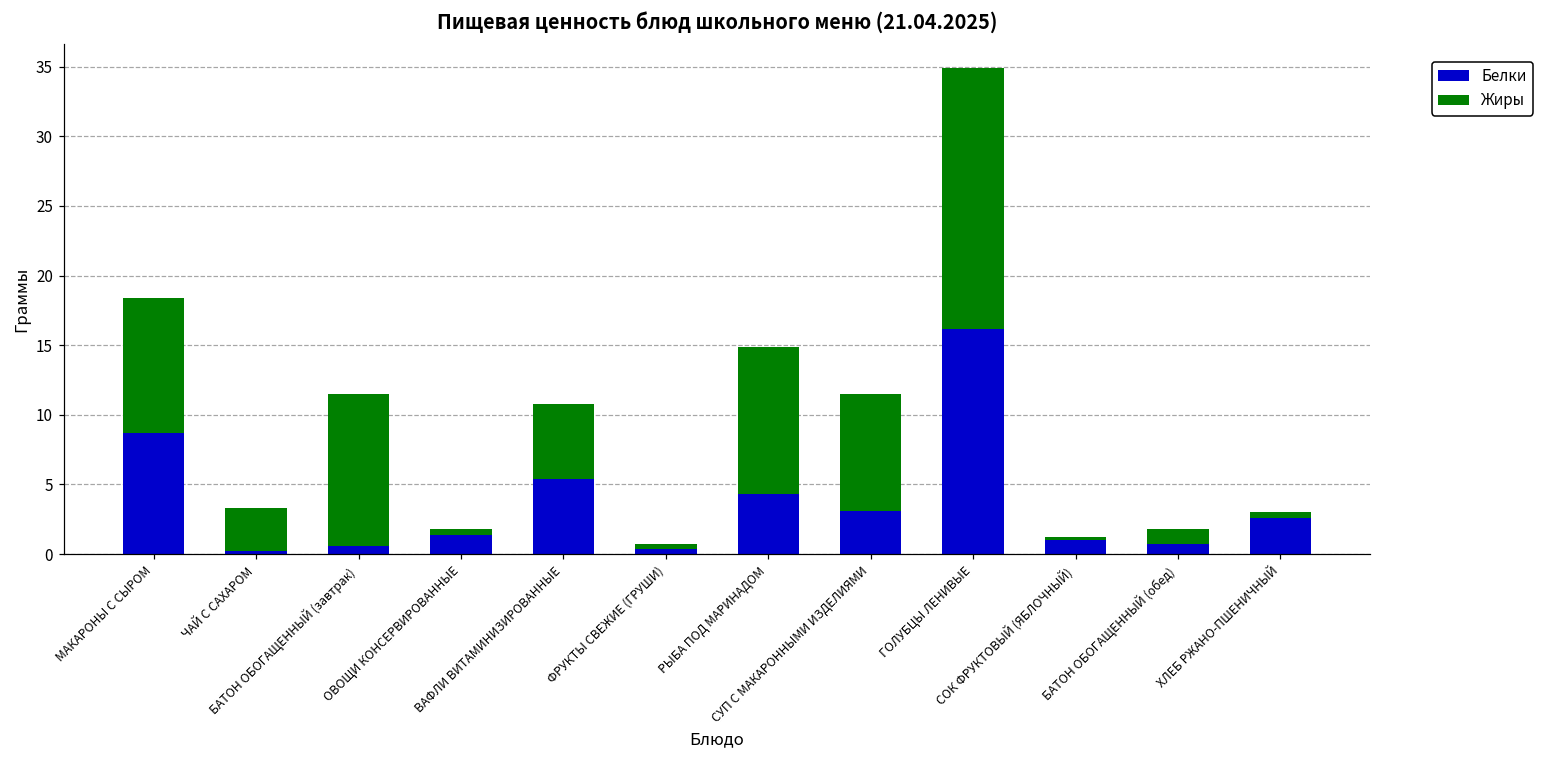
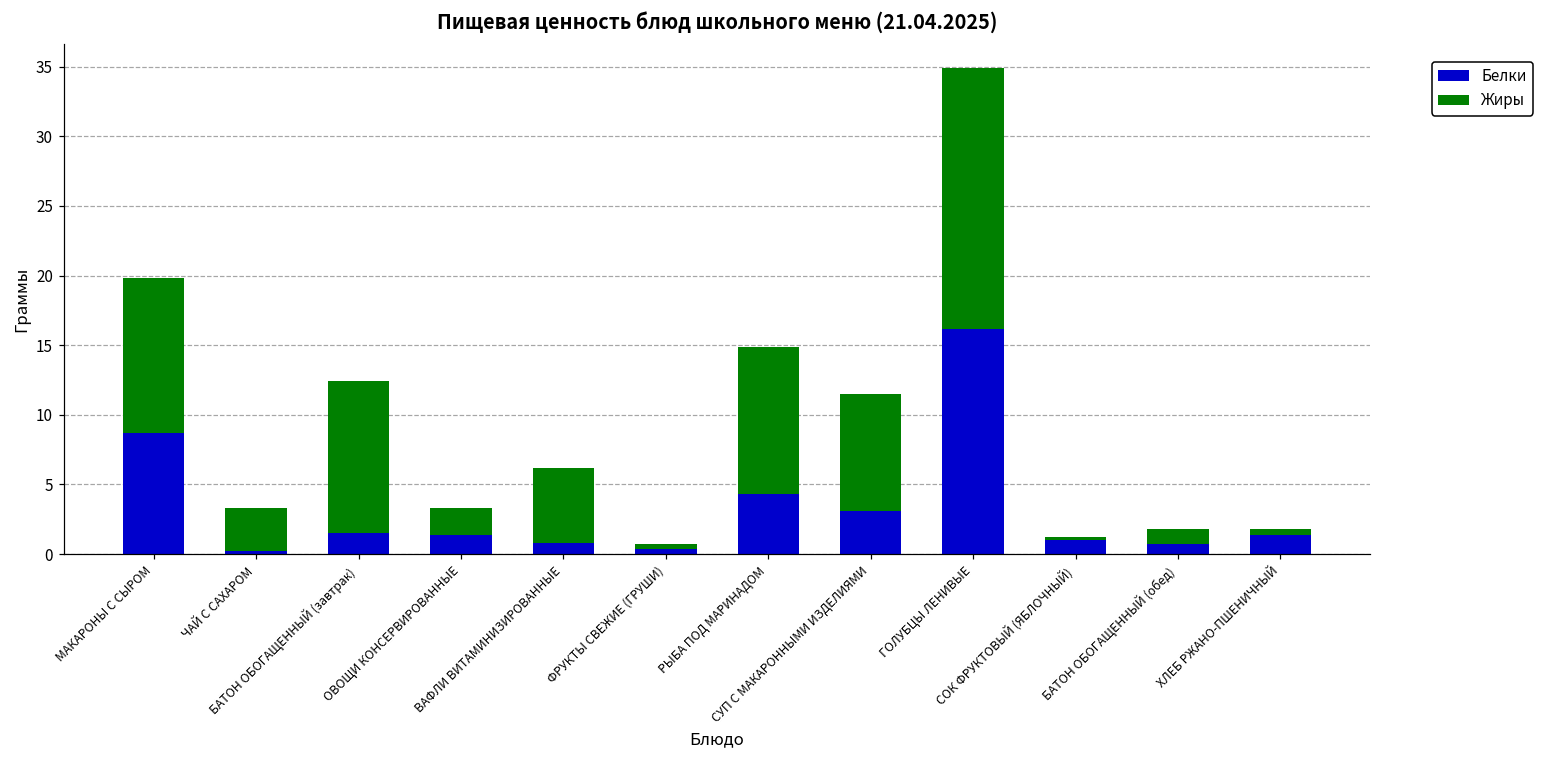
  {
    "Белки": {
      "МАКАРОНЫ С СЫРОМ": 8.7,
      "ЧАЙ С САХАРОМ": 0.2,
-     "БАТОН ОБОГАЩЕННЫЙ (завтрак)": 0.6,
+     "БАТОН ОБОГАЩЕННЫЙ (завтрак)": 1.5,
      "ОВОЩИ КОНСЕРВИРОВАННЫЕ": 1.4,
-     "ВАФЛИ ВИТАМИНИЗИРОВАННЫЕ": 5.4,
+     "ВАФЛИ ВИТАМИНИЗИРОВАННЫЕ": 0.8,
      "ФРУКТЫ СВЕЖИЕ (ГРУШИ)": 0.4,
      "РЫБА ПОД МАРИНАДОМ": 4.3,
      "СУП С МАКАРОННЫМИ ИЗДЕЛИЯМИ": 3.1,
      "ГОЛУБЦЫ ЛЕНИВЫЕ": 16.2,
      "СОК ФРУКТОВЫЙ (ЯБЛОЧНЫЙ)": 1.0,
      "БАТОН ОБОГАЩЕННЫЙ (обед)": 0.7,
-     "ХЛЕБ РЖАНО-ПШЕНИЧНЫЙ": 2.6
+     "ХЛЕБ РЖАНО-ПШЕНИЧНЫЙ": 1.4
    },
    "Жиры": {
-     "МАКАРОНЫ С СЫРОМ": 9.7,
+     "МАКАРОНЫ С СЫРОМ": 11.1,
      "ЧАЙ С САХАРОМ": 3.1,
      "БАТОН ОБОГАЩЕННЫЙ (завтрак)": 10.9,
-     "ОВОЩИ КОНСЕРВИРОВАННЫЕ": 0.4,
+     "ОВОЩИ КОНСЕРВИРОВАННЫЕ": 1.9,
      "ВАФЛИ ВИТАМИНИЗИРОВАННЫЕ": 5.4,
      "ФРУКТЫ СВЕЖИЕ (ГРУШИ)": 0.3,
      "РЫБА ПОД МАРИНАДОМ": 10.6,
      "СУП С МАКАРОННЫМИ ИЗДЕЛИЯМИ": 8.4,
      "ГОЛУБЦЫ ЛЕНИВЫЕ": 18.7,
      "СОК ФРУКТОВЫЙ (ЯБЛОЧНЫЙ)": 0.2,
      "БАТОН ОБОГАЩЕННЫЙ (обед)": 1.1,
      "ХЛЕБ РЖАНО-ПШЕНИЧНЫЙ": 0.4
    }
  }
